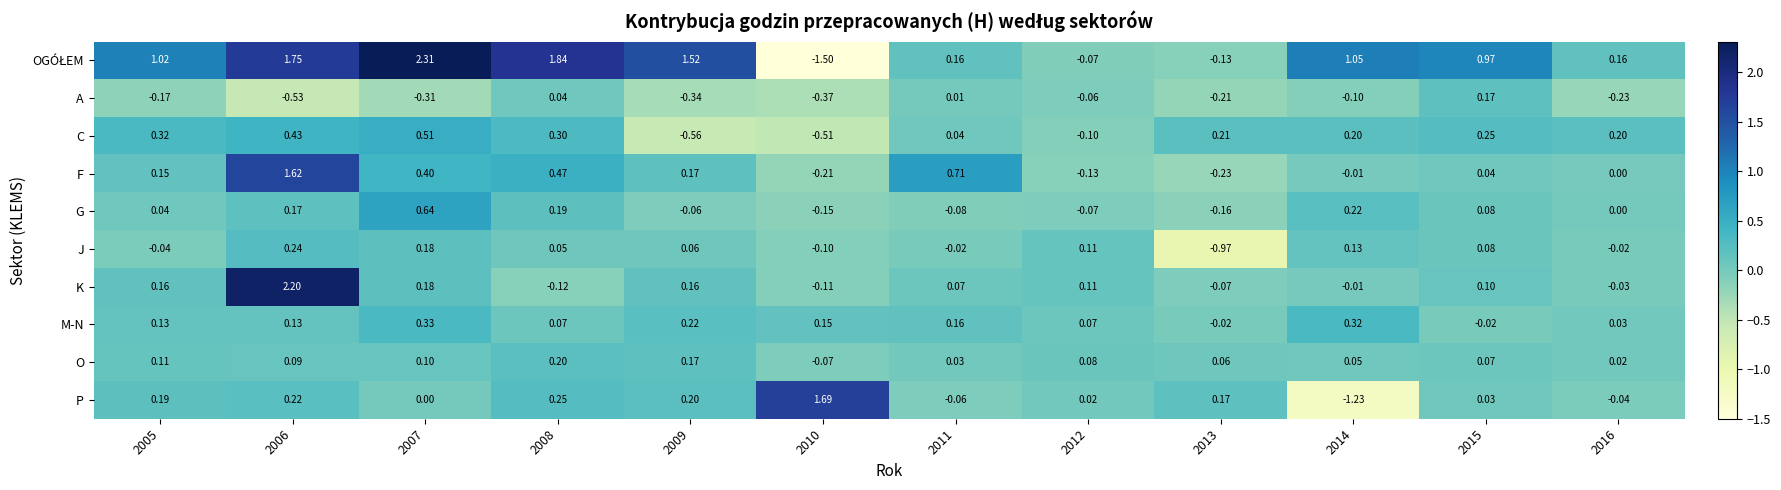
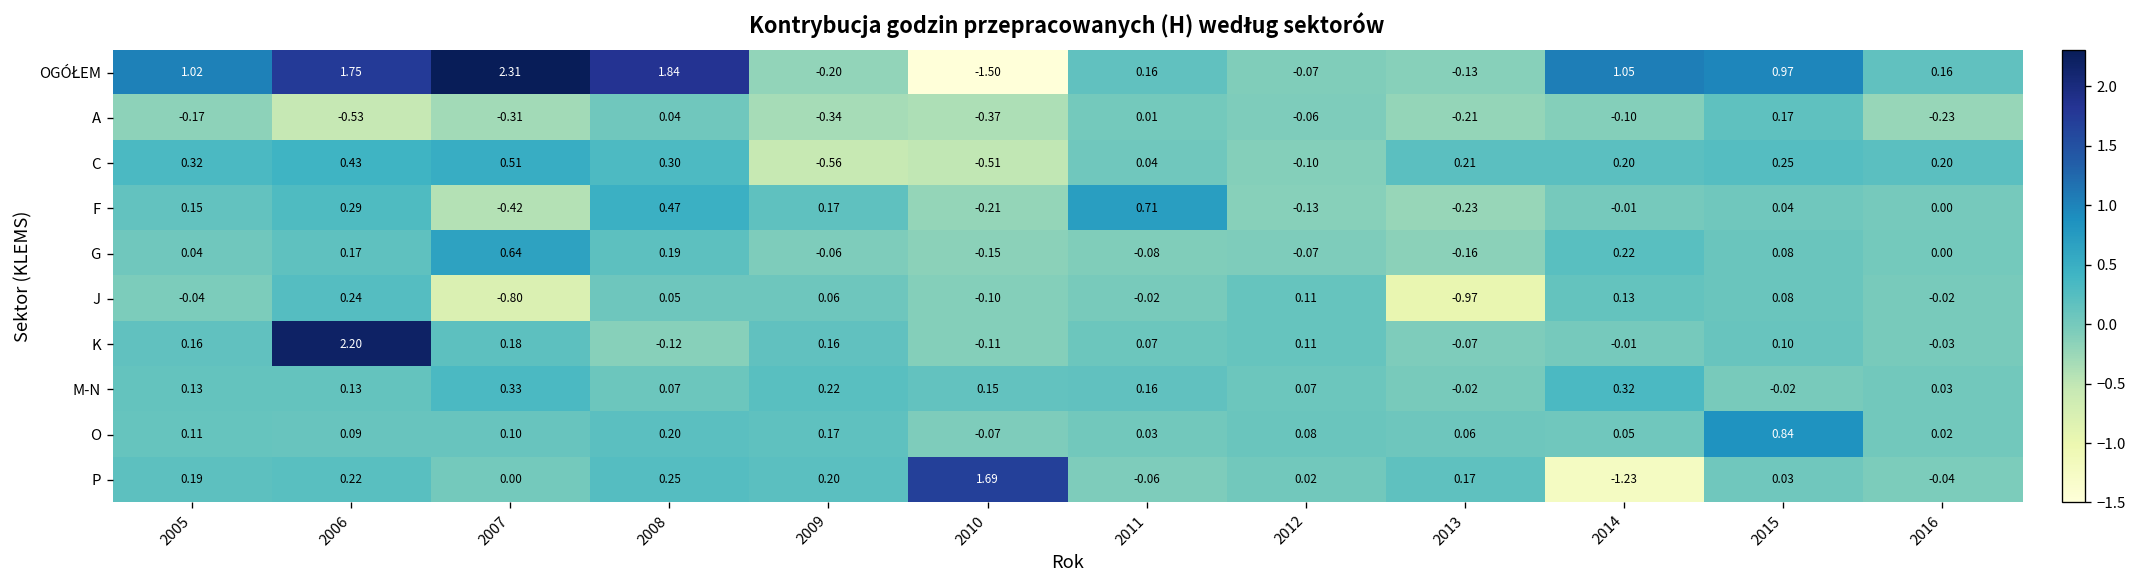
  {
    "OGÓŁEM": {
      "2005": 1.02,
      "2006": 1.75,
      "2007": 2.31,
      "2008": 1.84,
-     "2009": 1.52,
+     "2009": -0.20,
      "2010": -1.50,
      "2011": 0.16,
      "2012": -0.07,
      "2013": -0.13,
      "2014": 1.05,
      "2015": 0.97,
      "2016": 0.16
    },
    "A": {
      "2005": -0.17,
      "2006": -0.53,
      "2007": -0.31,
      "2008": 0.04,
      "2009": -0.34,
      "2010": -0.37,
      "2011": 0.01,
      "2012": -0.06,
      "2013": -0.21,
      "2014": -0.10,
      "2015": 0.17,
      "2016": -0.23
    },
    "C": {
      "2005": 0.32,
      "2006": 0.43,
      "2007": 0.51,
      "2008": 0.30,
      "2009": -0.56,
      "2010": -0.51,
      "2011": 0.04,
      "2012": -0.10,
      "2013": 0.21,
      "2014": 0.20,
      "2015": 0.25,
      "2016": 0.20
    },
    "F": {
      "2005": 0.15,
-     "2006": 1.62,
-     "2007": 0.40,
+     "2006": 0.29,
+     "2007": -0.42,
      "2008": 0.47,
      "2009": 0.17,
      "2010": -0.21,
      "2011": 0.71,
      "2012": -0.13,
      "2013": -0.23,
      "2014": -0.01,
      "2015": 0.04,
      "2016": 0.00
    },
    "G": {
      "2005": 0.04,
      "2006": 0.17,
      "2007": 0.64,
      "2008": 0.19,
      "2009": -0.06,
      "2010": -0.15,
      "2011": -0.08,
      "2012": -0.07,
      "2013": -0.16,
      "2014": 0.22,
      "2015": 0.08,
      "2016": 0.00
    },
    "J": {
      "2005": -0.04,
      "2006": 0.24,
-     "2007": 0.18,
+     "2007": -0.80,
      "2008": 0.05,
      "2009": 0.06,
      "2010": -0.10,
      "2011": -0.02,
      "2012": 0.11,
      "2013": -0.97,
      "2014": 0.13,
      "2015": 0.08,
      "2016": -0.02
    },
    "K": {
      "2005": 0.16,
      "2006": 2.20,
      "2007": 0.18,
      "2008": -0.12,
      "2009": 0.16,
      "2010": -0.11,
      "2011": 0.07,
      "2012": 0.11,
      "2013": -0.07,
      "2014": -0.01,
      "2015": 0.10,
      "2016": -0.03
    },
    "M-N": {
      "2005": 0.13,
      "2006": 0.13,
      "2007": 0.33,
      "2008": 0.07,
      "2009": 0.22,
      "2010": 0.15,
      "2011": 0.16,
      "2012": 0.07,
      "2013": -0.02,
      "2014": 0.32,
      "2015": -0.02,
      "2016": 0.03
    },
    "O": {
      "2005": 0.11,
      "2006": 0.09,
      "2007": 0.10,
      "2008": 0.20,
      "2009": 0.17,
      "2010": -0.07,
      "2011": 0.03,
      "2012": 0.08,
      "2013": 0.06,
      "2014": 0.05,
-     "2015": 0.07,
+     "2015": 0.84,
      "2016": 0.02
    },
    "P": {
      "2005": 0.19,
      "2006": 0.22,
      "2007": 0.00,
      "2008": 0.25,
      "2009": 0.20,
      "2010": 1.69,
      "2011": -0.06,
      "2012": 0.02,
      "2013": 0.17,
      "2014": -1.23,
      "2015": 0.03,
      "2016": -0.04
    }
  }
